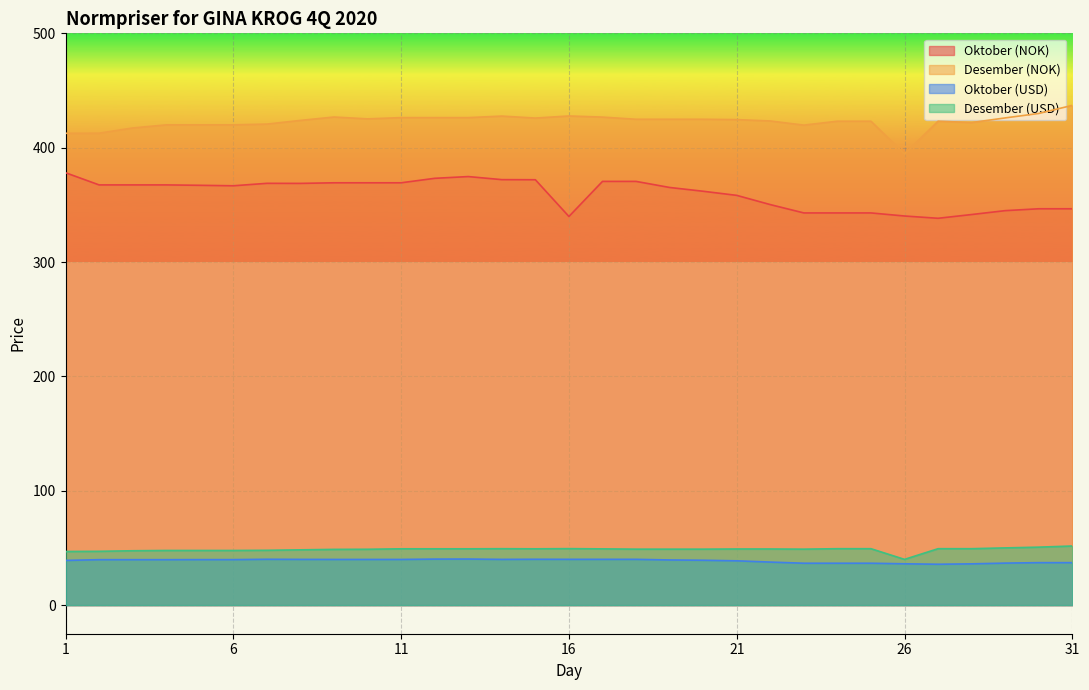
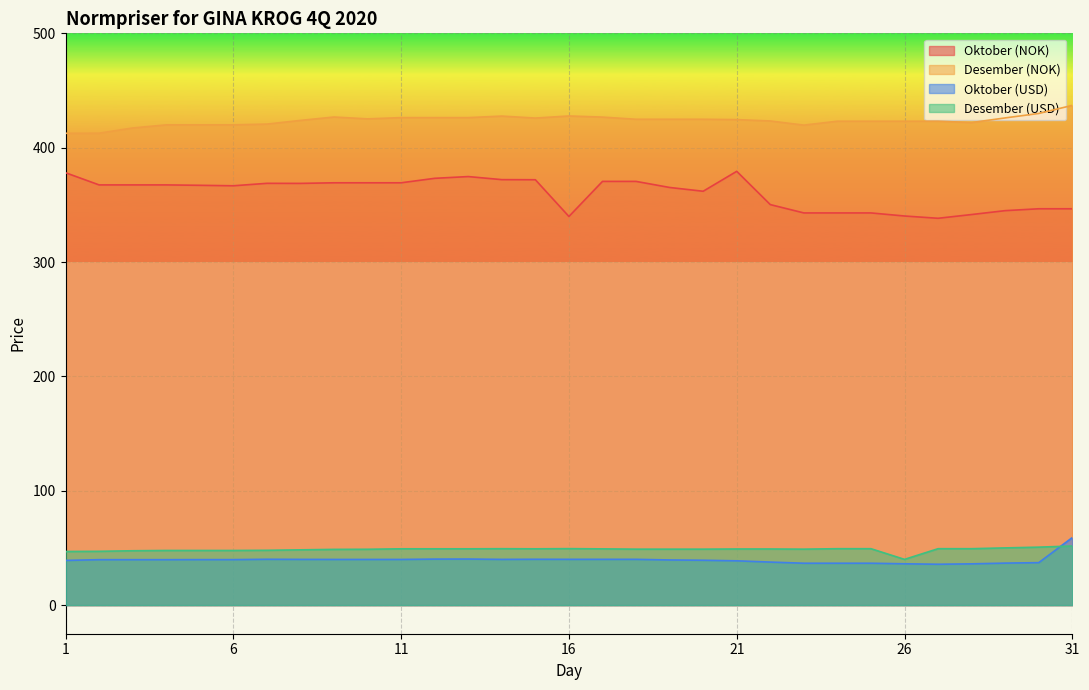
  {
    "Oktober (NOK)": {
      "1": 378,
      "6": 367,
      "11": 369,
      "16": 340,
-     "21": 358,
+     "21": 379,
      "26": 340,
      "31": 347
    },
    "Desember (NOK)": {
      "1": 413,
      "6": 420,
      "11": 426,
      "16": 428,
      "21": 425,
-     "26": 395,
+     "26": 423,
      "31": 437
    },
    "Oktober (USD)": {
      "1": 39,
      "6": 40,
      "11": 40,
      "16": 40,
      "21": 39,
      "26": 36,
-     "31": 37
+     "31": 59
    },
    "Desember (USD)": {
      "1": 47,
      "6": 48,
      "11": 49,
      "16": 49,
      "21": 49,
      "26": 40,
      "31": 52
    }
  }
